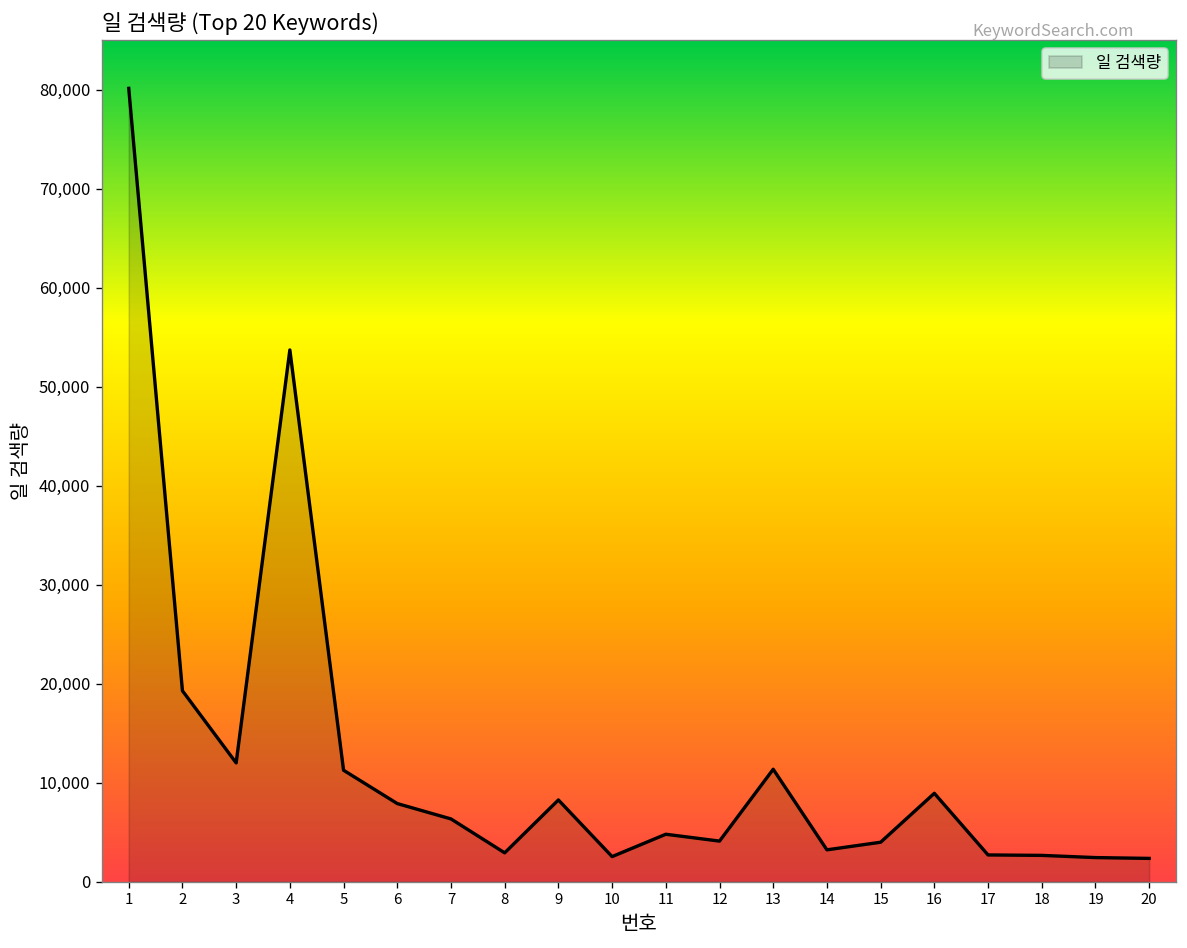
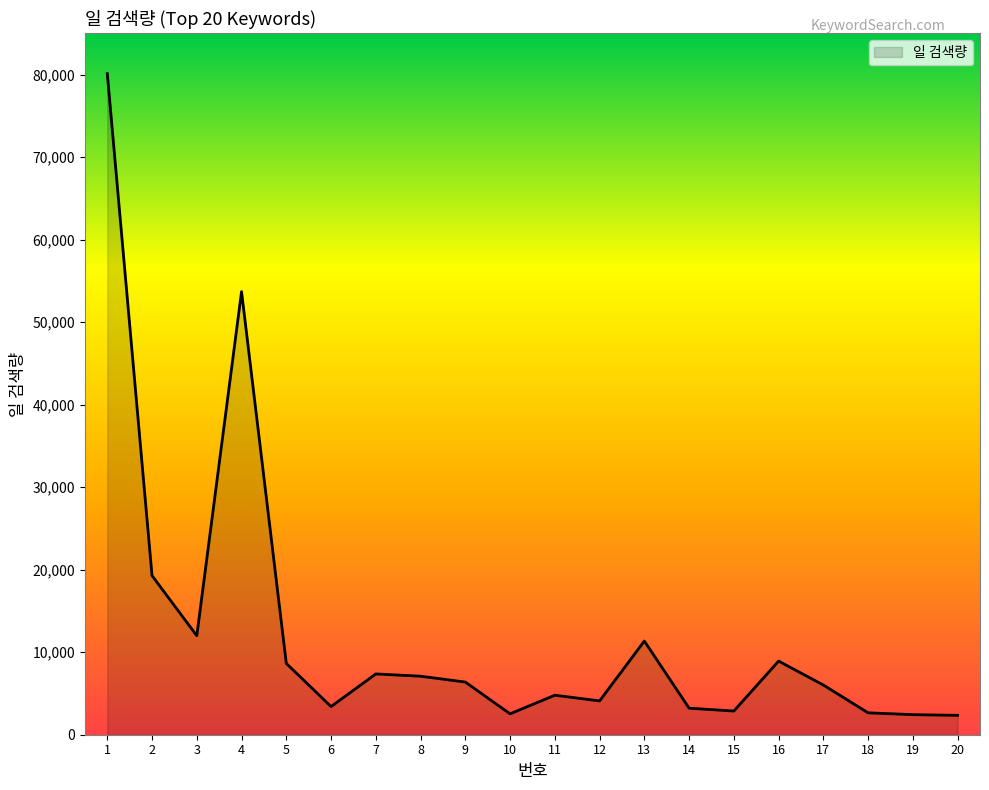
  {
    "1": "80,000",
    "2": "19,000",
    "3": "12,000",
    "4": "54,000",
-   "5": "11,000",
-   "6": "8,000",
-   "7": "6,000",
-   "8": "3,000",
-   "9": "8,000",
+   "5": "9,000",
+   "6": "3,000",
+   "7": "7,000",
+   "8": "7,000",
+   "9": "6,000",
    "10": "3,000",
    "11": "5,000",
    "12": "4,000",
    "13": "11,000",
    "14": "3,000",
-   "15": "4,000",
+   "15": "3,000",
    "16": "9,000",
-   "17": "3,000",
+   "17": "6,000",
    "18": "3,000",
    "19": "2,000",
    "20": "2,000"
  }
